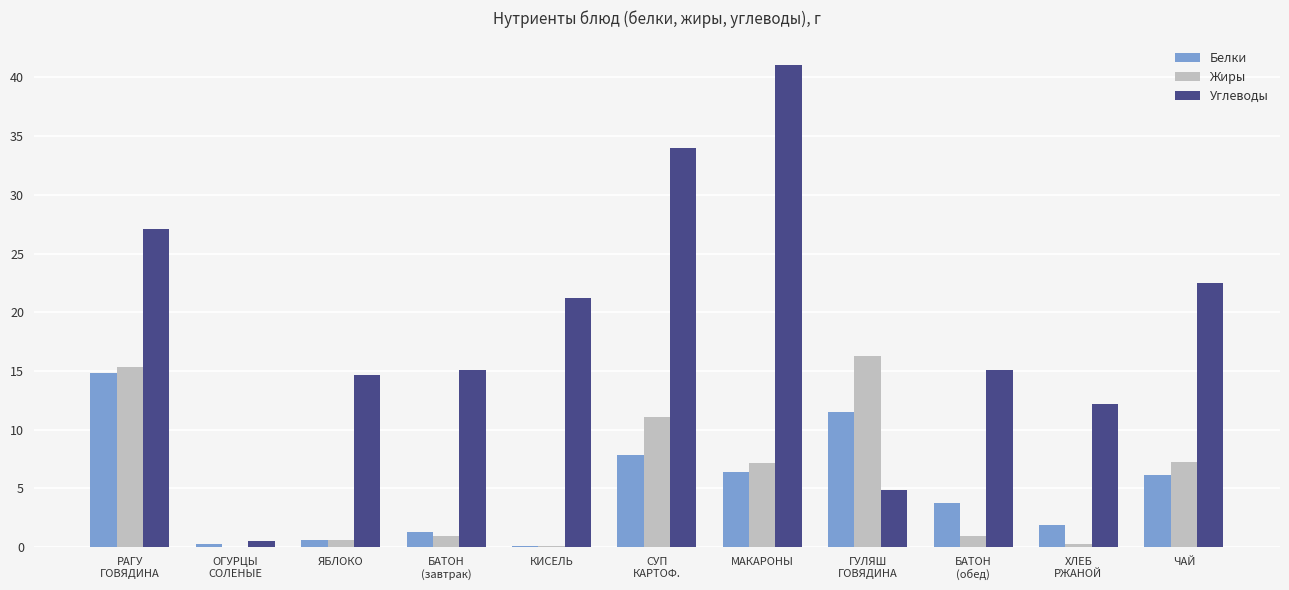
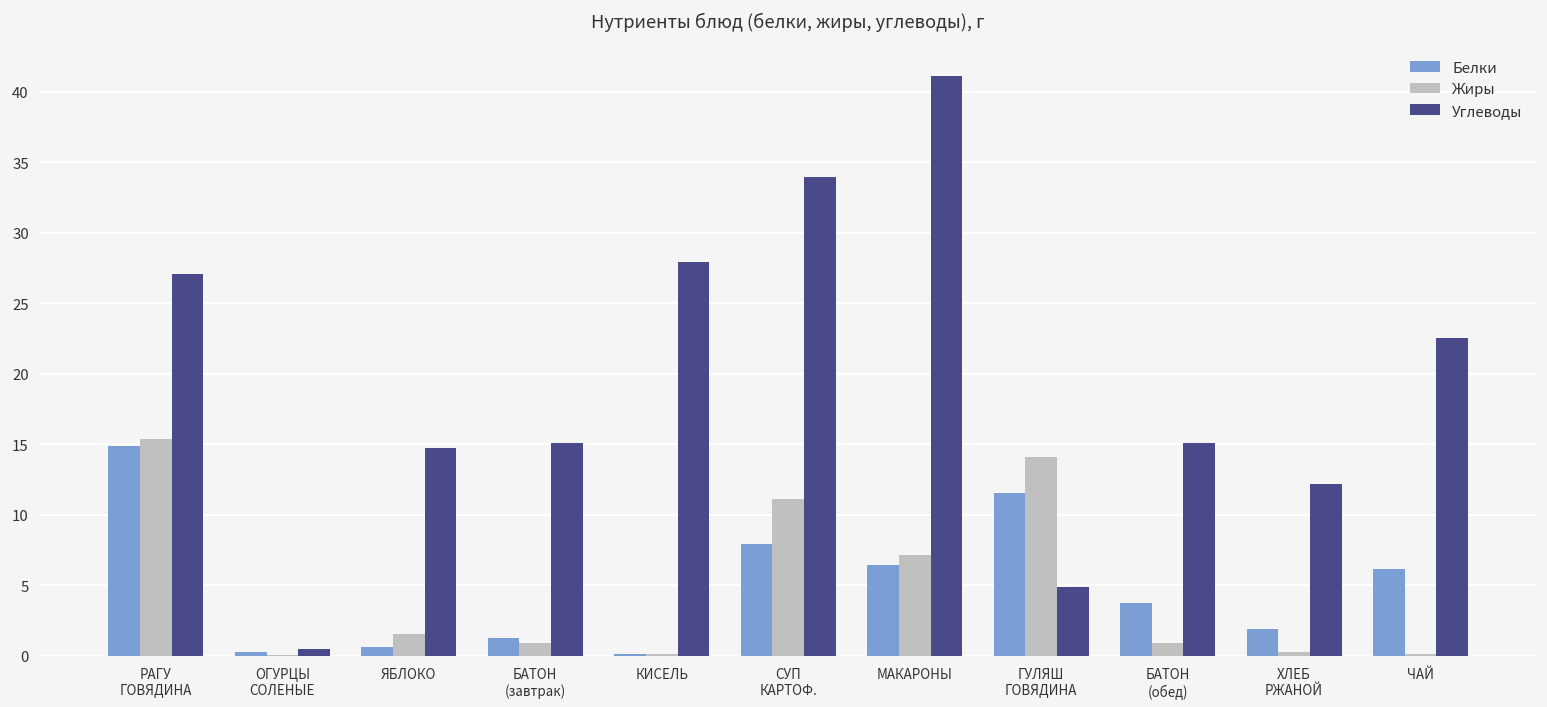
  {
    "Белки": {
      "РАГУ ГОВЯДИНА": 14.8,
      "ОГУРЦЫ СОЛЕНЫЕ": 0.2,
      "ЯБЛОКО": 0.6,
      "БАТОН (завтрак)": 1.3,
      "СУП КАРТОФ.": 7.9,
      "МАКАРОНЫ": 6.4,
      "ГУЛЯШ ГОВЯДИНА": 11.5,
      "БАТОН (обед)": 3.8,
      "ХЛЕБ РЖАНОЙ": 1.9,
      "ЧАЙ": 6.2
    },
    "Жиры": {
      "РАГУ ГОВЯДИНА": 15.3,
-     "ЯБЛОКО": 0.6,
+     "ЯБЛОКО": 1.5,
      "БАТОН (завтрак)": 0.9,
      "СУП КАРТОФ.": 11.1,
      "МАКАРОНЫ": 7.2,
-     "ГУЛЯШ ГОВЯДИНА": 16.3,
+     "ГУЛЯШ ГОВЯДИНА": 14.1,
      "БАТОН (обед)": 0.9,
      "ХЛЕБ РЖАНОЙ": 0.3,
-     "ЧАЙ": 7.3
+     "ЧАЙ": 0.1
    },
    "Углеводы": {
      "РАГУ ГОВЯДИНА": 27.1,
      "ОГУРЦЫ СОЛЕНЫЕ": 0.5,
      "ЯБЛОКО": 14.7,
      "БАТОН (завтрак)": 15.1,
-     "КИСЕЛЬ": 21.2,
+     "КИСЕЛЬ": 27.9,
      "СУП КАРТОФ.": 34.0,
      "МАКАРОНЫ": 41.1,
      "ГУЛЯШ ГОВЯДИНА": 4.8,
      "БАТОН (обед)": 15.1,
      "ХЛЕБ РЖАНОЙ": 12.2,
      "ЧАЙ": 22.5
    }
  }
